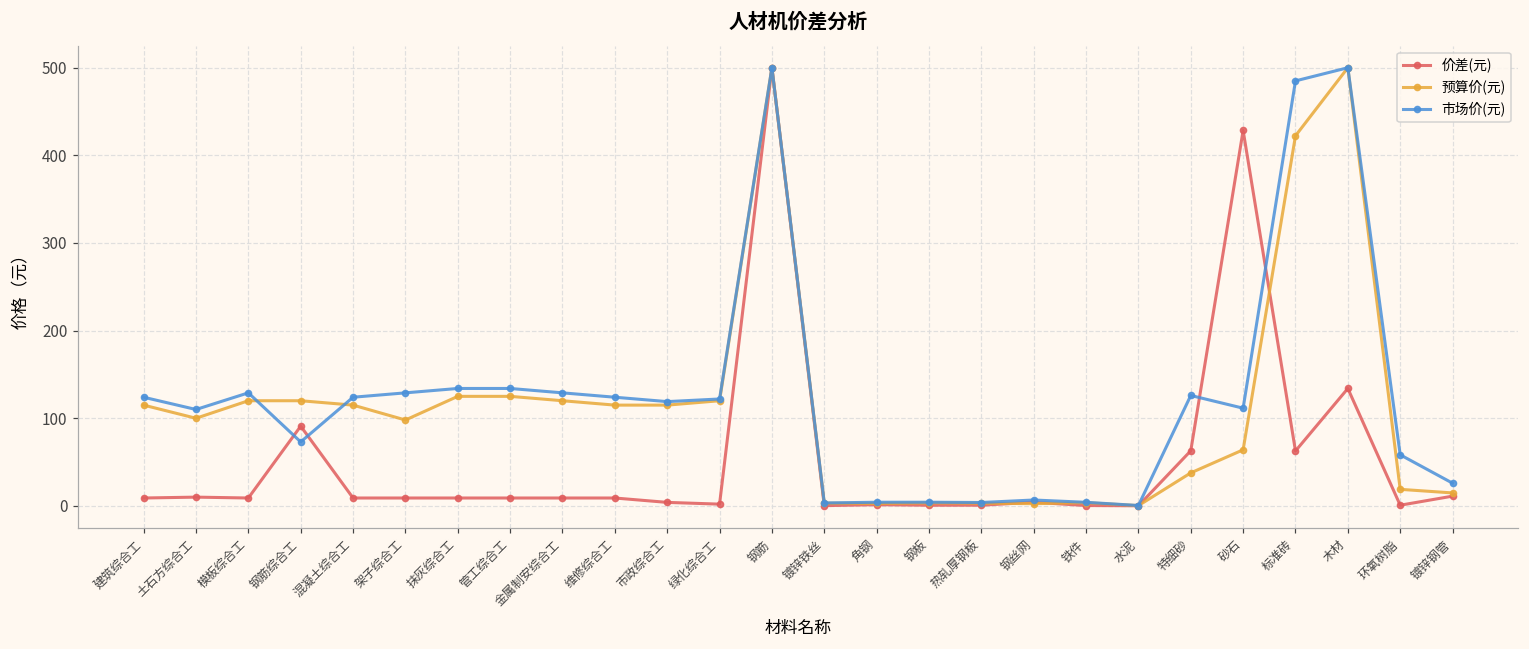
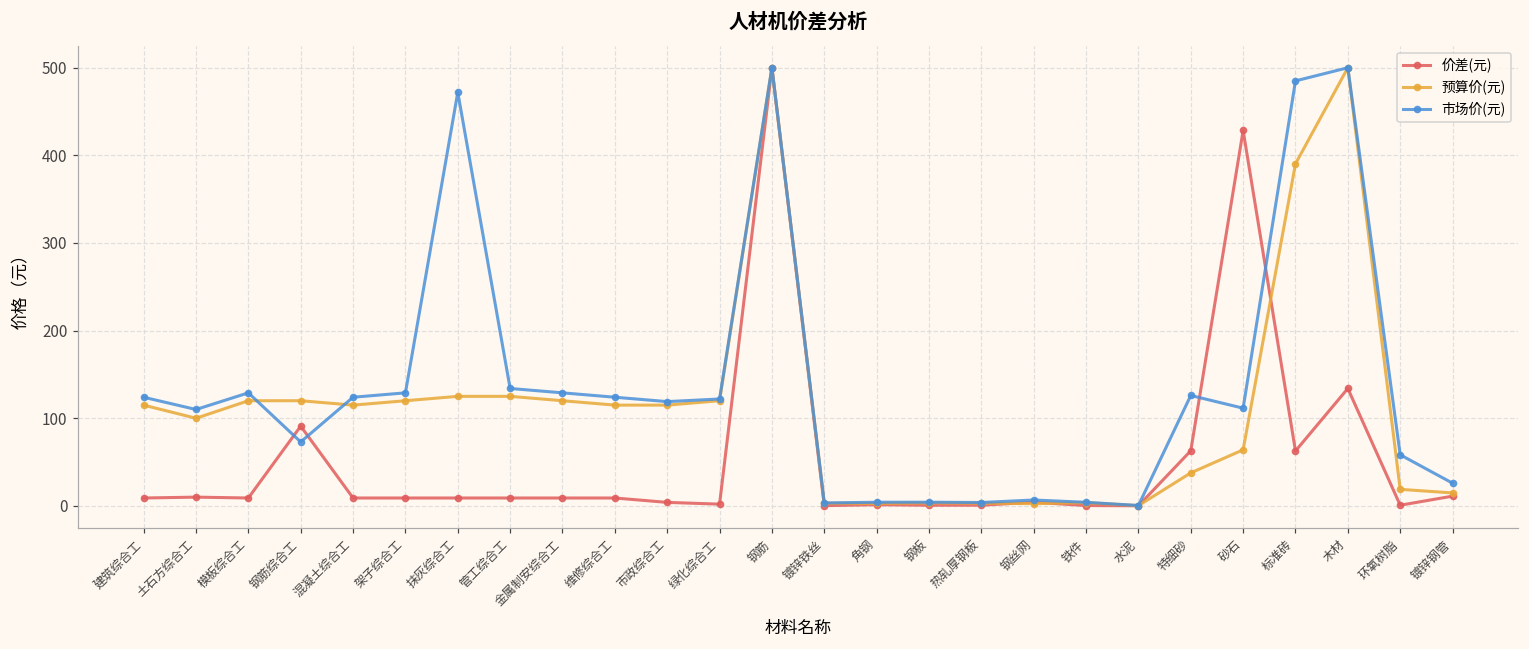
  {
    "价差(元)": {
      "建筑综合工": 10,
      "土石方综合工": 10,
      "模板综合工": 10,
      "钢筋综合工": 90,
      "混凝土综合工": 10,
      "架子综合工": 10,
      "抹灰综合工": 10,
      "管工综合工": 10,
      "金属制安综合工": 10,
      "维修综合工": 10,
      "市政综合工": 0,
      "绿化综合工": 0,
      "铁件": 0,
      "特细砂": 60,
      "砂石": 430,
      "标准砖": 60,
      "木材": 130,
      "环氧树脂": 0,
      "镀锌钢管": 10
    },
    "预算价(元)": {
      "建筑综合工": 120,
      "土石方综合工": 100,
      "模板综合工": 120,
      "钢筋综合工": 120,
      "混凝土综合工": 120,
-     "架子综合工": 100,
+     "架子综合工": 120,
      "抹灰综合工": 130,
      "管工综合工": 130,
      "金属制安综合工": 120,
      "维修综合工": 120,
      "市政综合工": 120,
      "特细砂": 40,
      "砂石": 60,
-     "标准砖": 420,
+     "标准砖": 390,
      "环氧树脂": 20,
      "镀锌钢管": 10
    },
    "市场价(元)": {
      "建筑综合工": 120,
      "土石方综合工": 110,
      "模板综合工": 130,
      "钢筋综合工": 70,
      "混凝土综合工": 120,
      "架子综合工": 130,
-     "抹灰综合工": 130,
+     "抹灰综合工": 470,
      "管工综合工": 130,
      "金属制安综合工": 130,
      "维修综合工": 120,
      "市政综合工": 120,
      "特细砂": 130,
      "砂石": 110,
      "标准砖": 490,
      "环氧树脂": 60,
      "镀锌钢管": 30
    }
  }
